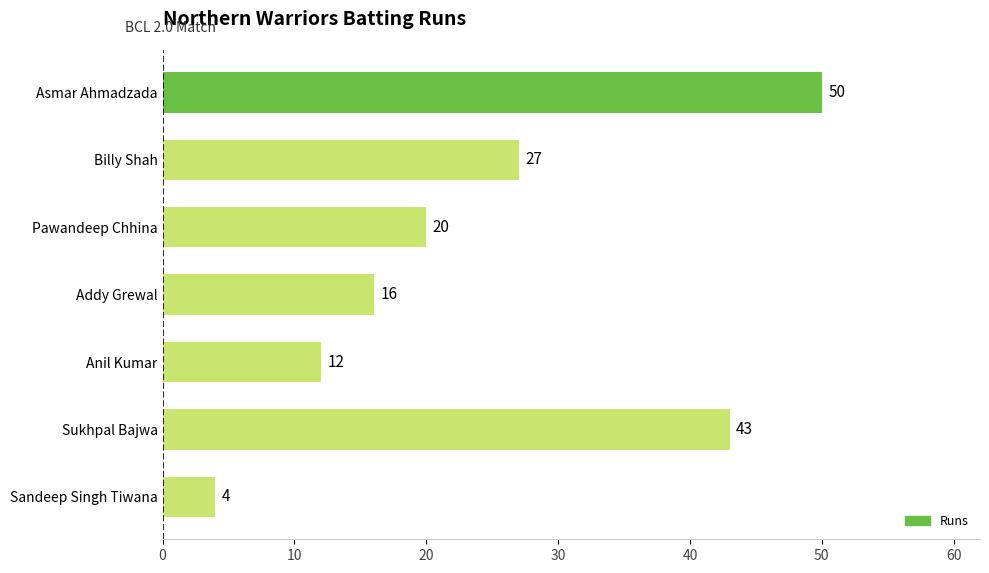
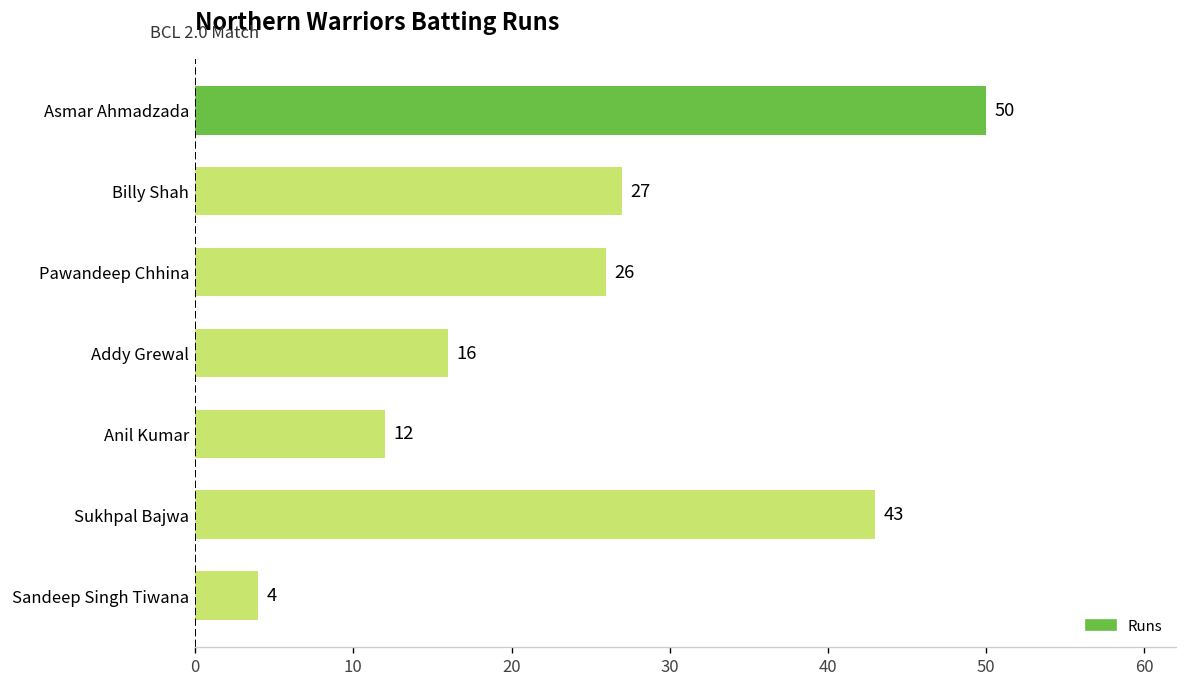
  {
    "Asmar Ahmadzada": 50,
    "Billy Shah": 27,
-   "Pawandeep Chhina": 20,
+   "Pawandeep Chhina": 26,
    "Addy Grewal": 16,
    "Anil Kumar": 12,
    "Sukhpal Bajwa": 43,
    "Sandeep Singh Tiwana": 4
  }
